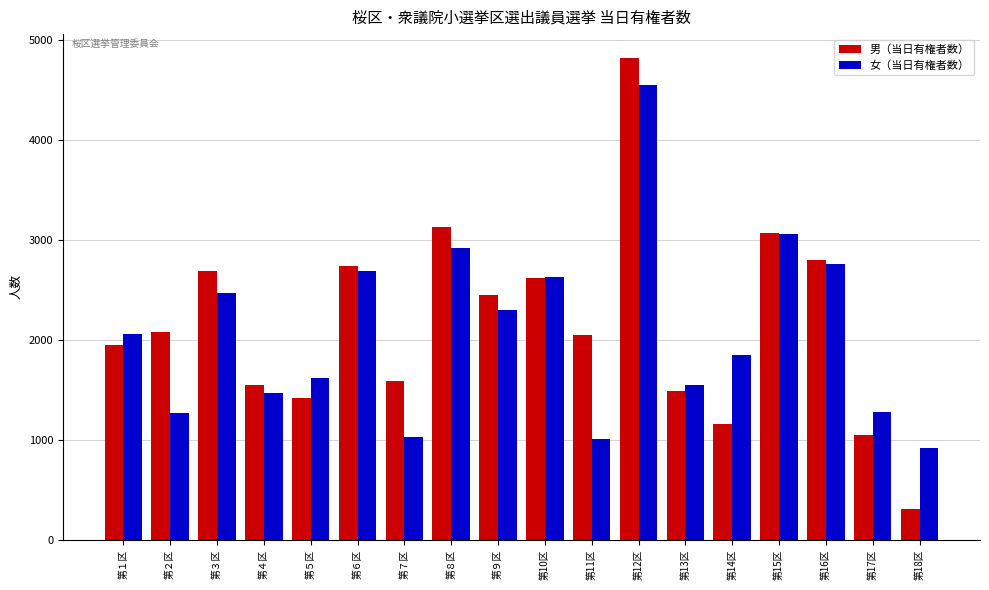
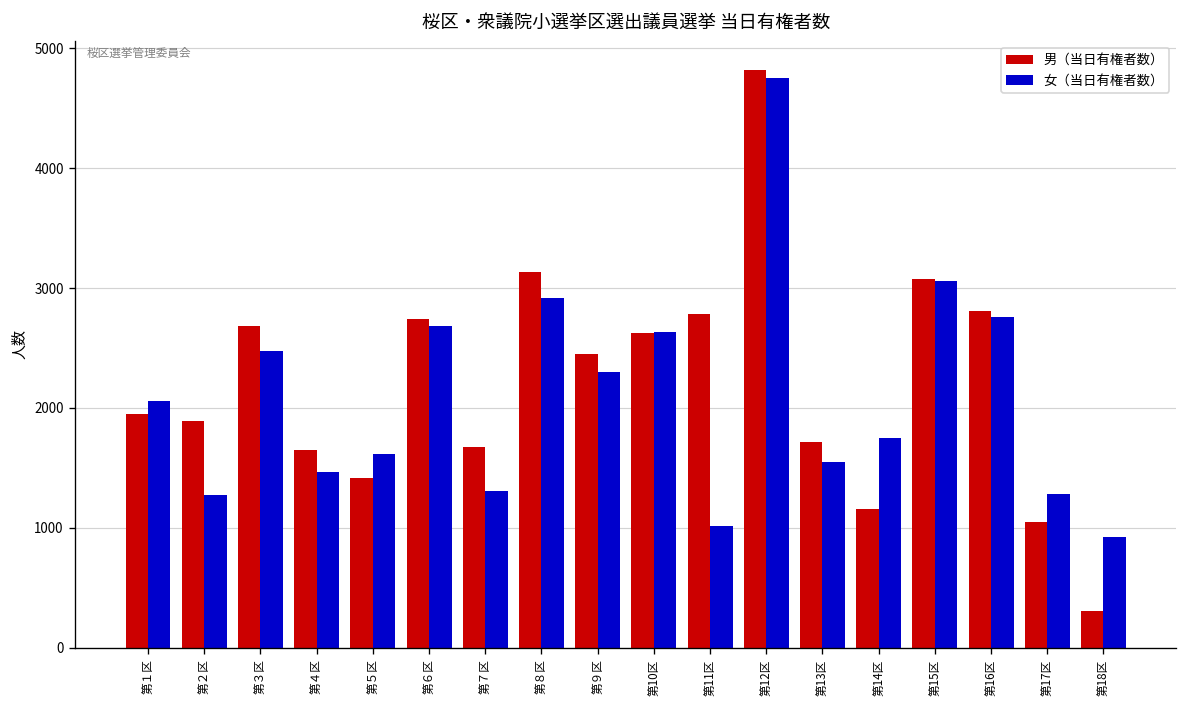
  {
    "男（当日有権者数）": {
      "第１区": 2000,
-     "第２区": 2100,
+     "第２区": 1900,
      "第３区": 2700,
-     "第４区": 1500,
+     "第４区": 1600,
      "第５区": 1400,
      "第６区": 2700,
-     "第７区": 1600,
+     "第７区": 1700,
      "第８区": 3100,
      "第９区": 2500,
      "第10区": 2600,
-     "第11区": 2000,
+     "第11区": 2800,
      "第12区": 4800,
-     "第13区": 1500,
+     "第13区": 1700,
      "第14区": 1200,
      "第15区": 3100,
      "第16区": 2800,
      "第17区": 1000,
      "第18区": 300
    },
    "女（当日有権者数）": {
      "第１区": 2100,
      "第２区": 1300,
      "第３区": 2500,
      "第４区": 1500,
      "第５区": 1600,
      "第６区": 2700,
-     "第７区": 1000,
+     "第７区": 1300,
      "第８区": 2900,
      "第９区": 2300,
      "第10区": 2600,
      "第11区": 1000,
-     "第12区": 4500,
+     "第12区": 4800,
      "第13区": 1600,
-     "第14区": 1800,
+     "第14区": 1700,
      "第15区": 3100,
      "第16区": 2800,
      "第17区": 1300,
      "第18区": 900
    }
  }
